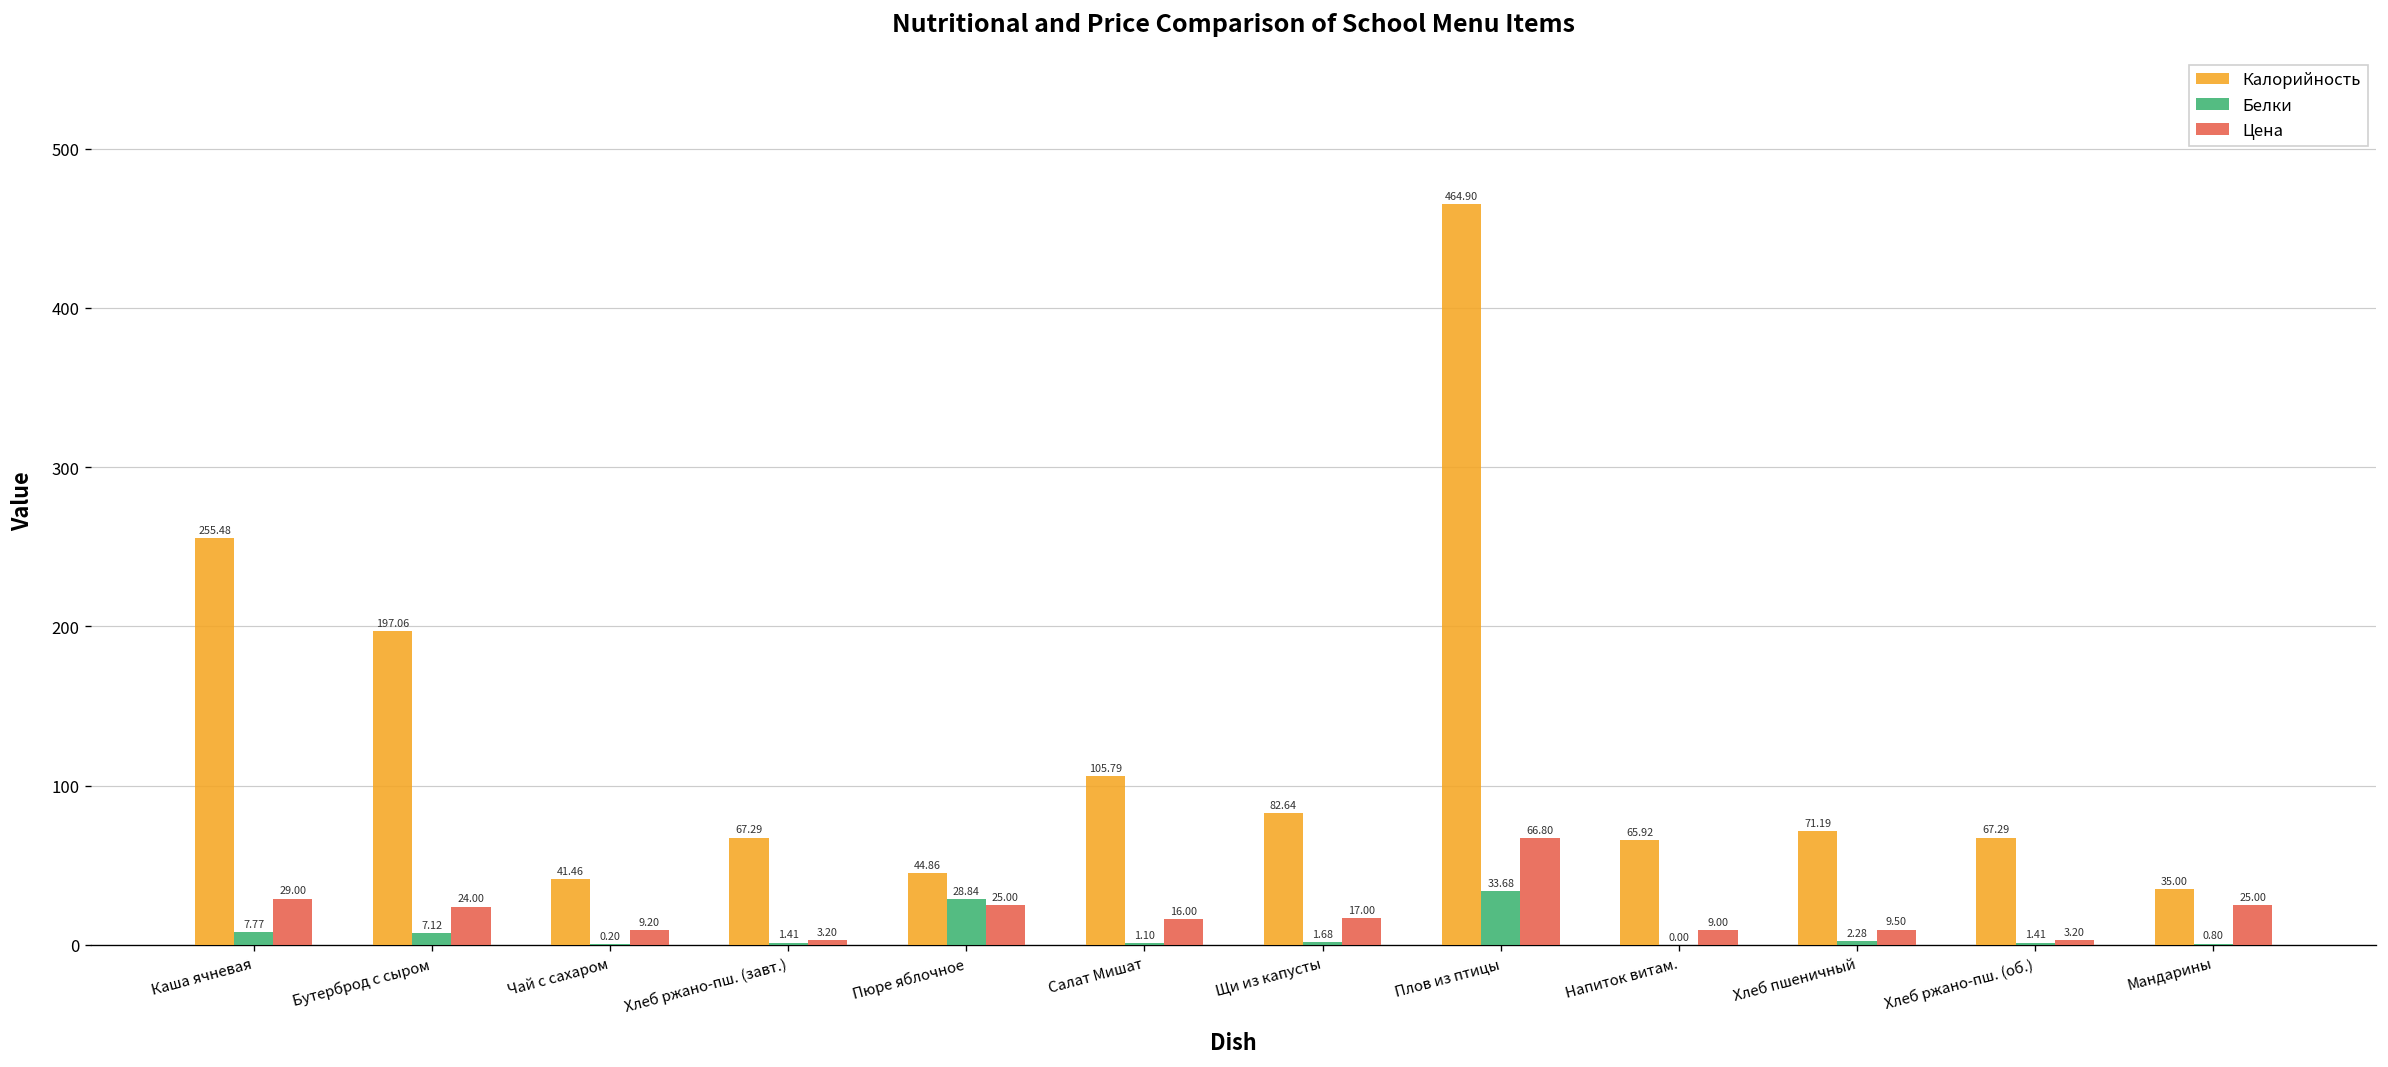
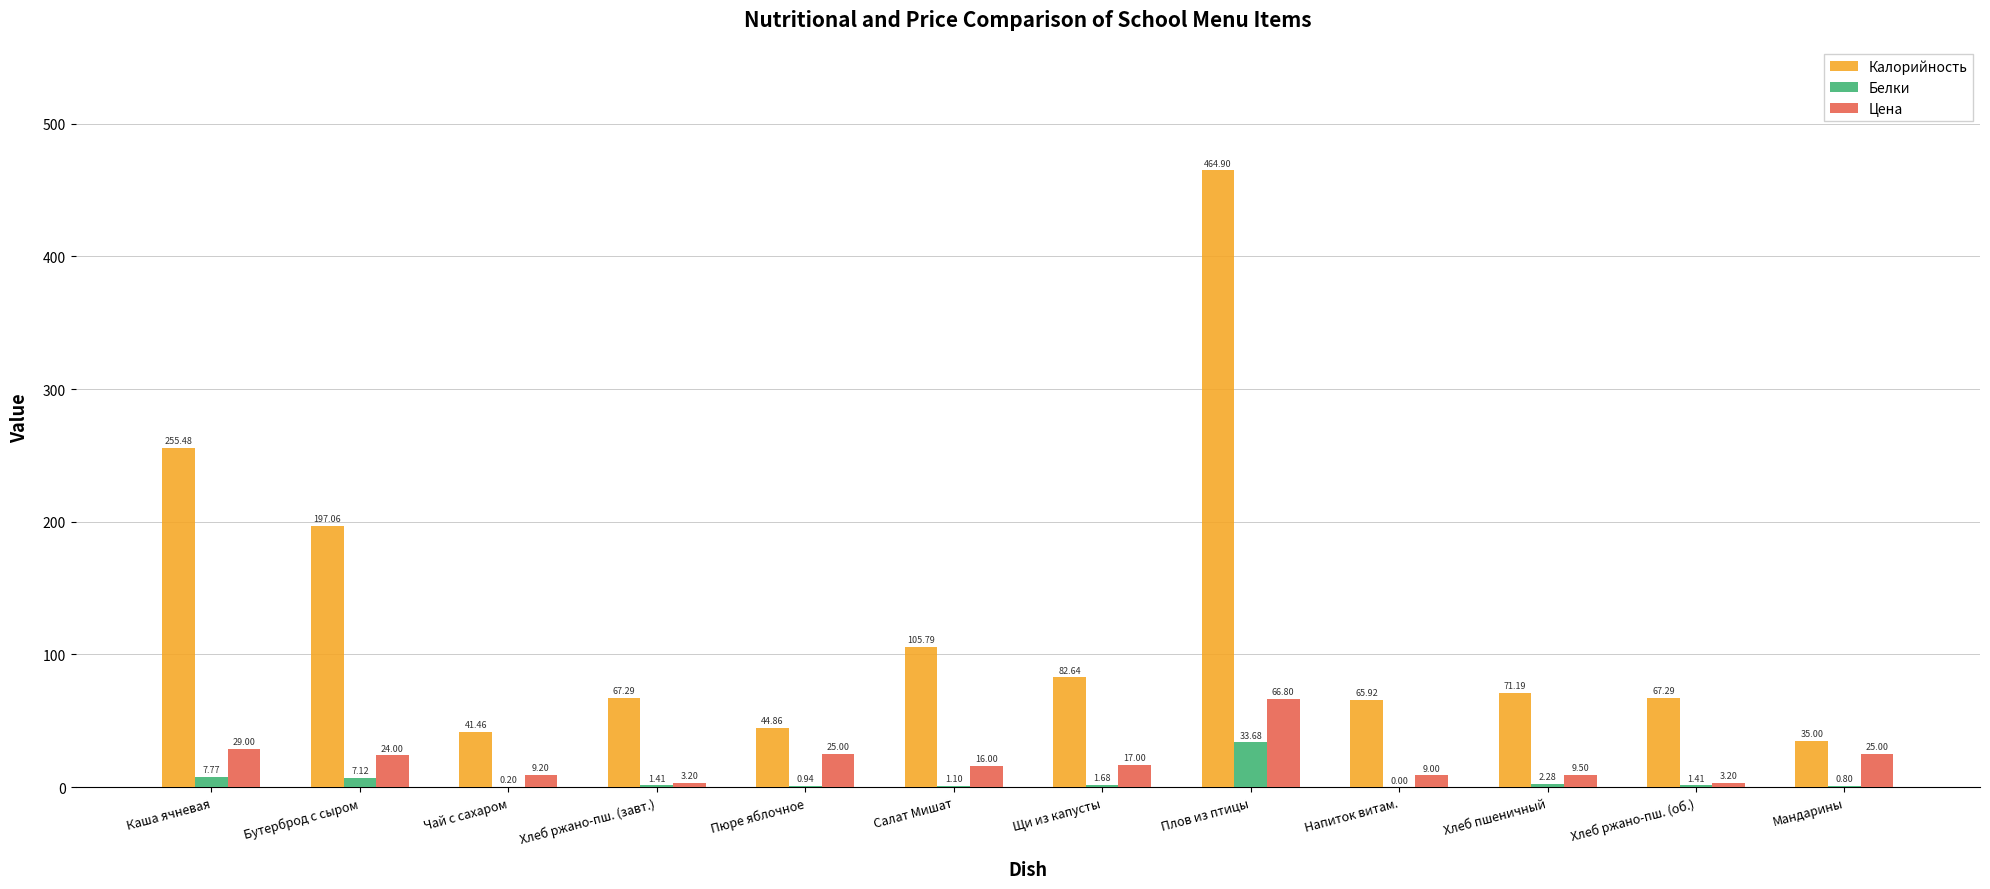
  {
    "Калорийность": {
      "Каша ячневая": 255.48,
      "Бутерброд с сыром": 197.06,
      "Чай с сахаром": 41.46,
      "Хлеб ржано-пш. (завт.)": 67.29,
      "Пюре яблочное": 44.86,
      "Салат Мишат": 105.79,
      "Щи из капусты": 82.64,
      "Плов из птицы": 464.90,
      "Напиток витам.": 65.92,
      "Хлеб пшеничный": 71.19,
      "Хлеб ржано-пш. (об.)": 67.29,
      "Мандарины": 35.00
    },
    "Белки": {
      "Каша ячневая": 7.77,
      "Бутерброд с сыром": 7.12,
      "Чай с сахаром": 0.20,
      "Хлеб ржано-пш. (завт.)": 1.41,
-     "Пюре яблочное": 28.84,
+     "Пюре яблочное": 0.94,
      "Салат Мишат": 1.10,
      "Щи из капусты": 1.68,
      "Плов из птицы": 33.68,
      "Напиток витам.": 0.00,
      "Хлеб пшеничный": 2.28,
      "Хлеб ржано-пш. (об.)": 1.41,
      "Мандарины": 0.80
    },
    "Цена": {
      "Каша ячневая": 29.00,
      "Бутерброд с сыром": 24.00,
      "Чай с сахаром": 9.20,
      "Хлеб ржано-пш. (завт.)": 3.20,
      "Пюре яблочное": 25.00,
      "Салат Мишат": 16.00,
      "Щи из капусты": 17.00,
      "Плов из птицы": 66.80,
      "Напиток витам.": 9.00,
      "Хлеб пшеничный": 9.50,
      "Хлеб ржано-пш. (об.)": 3.20,
      "Мандарины": 25.00
    }
  }
